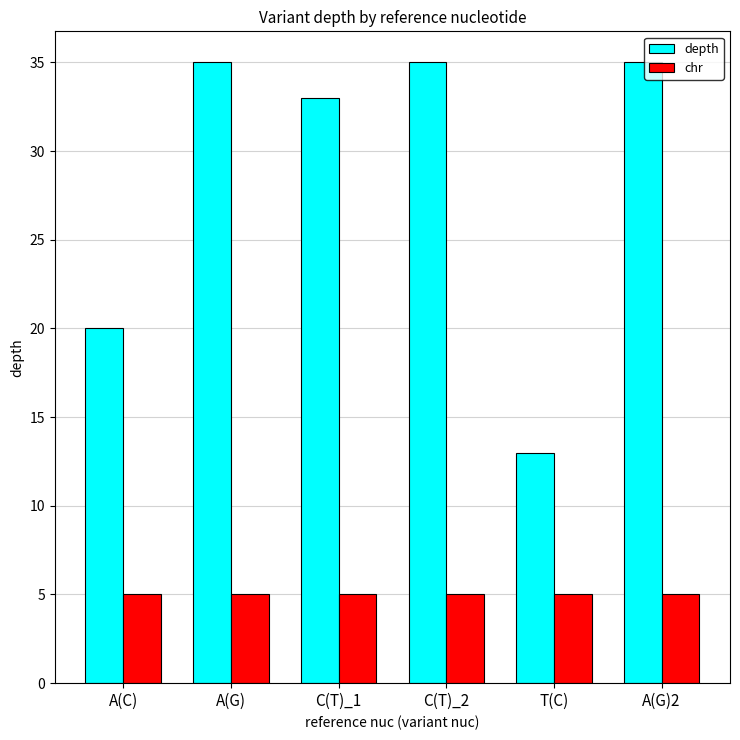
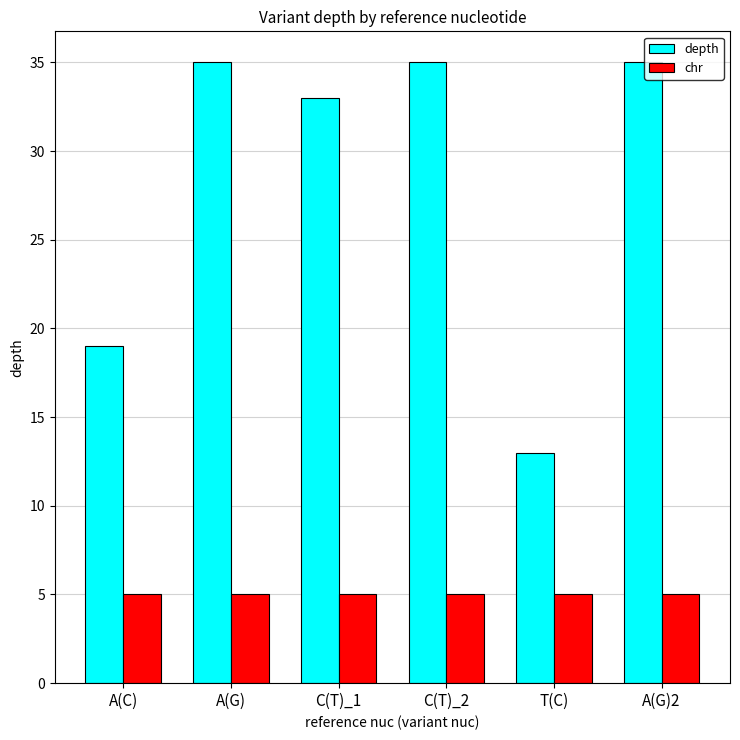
  {
    "depth": {
-     "A(C)": 20,
+     "A(C)": 19,
      "A(G)": 35,
      "C(T)_1": 33,
      "C(T)_2": 35,
      "T(C)": 13,
      "A(G)2": 35
    },
    "chr": {
      "A(C)": 5,
      "A(G)": 5,
      "C(T)_1": 5,
      "C(T)_2": 5,
      "T(C)": 5,
      "A(G)2": 5
    }
  }
